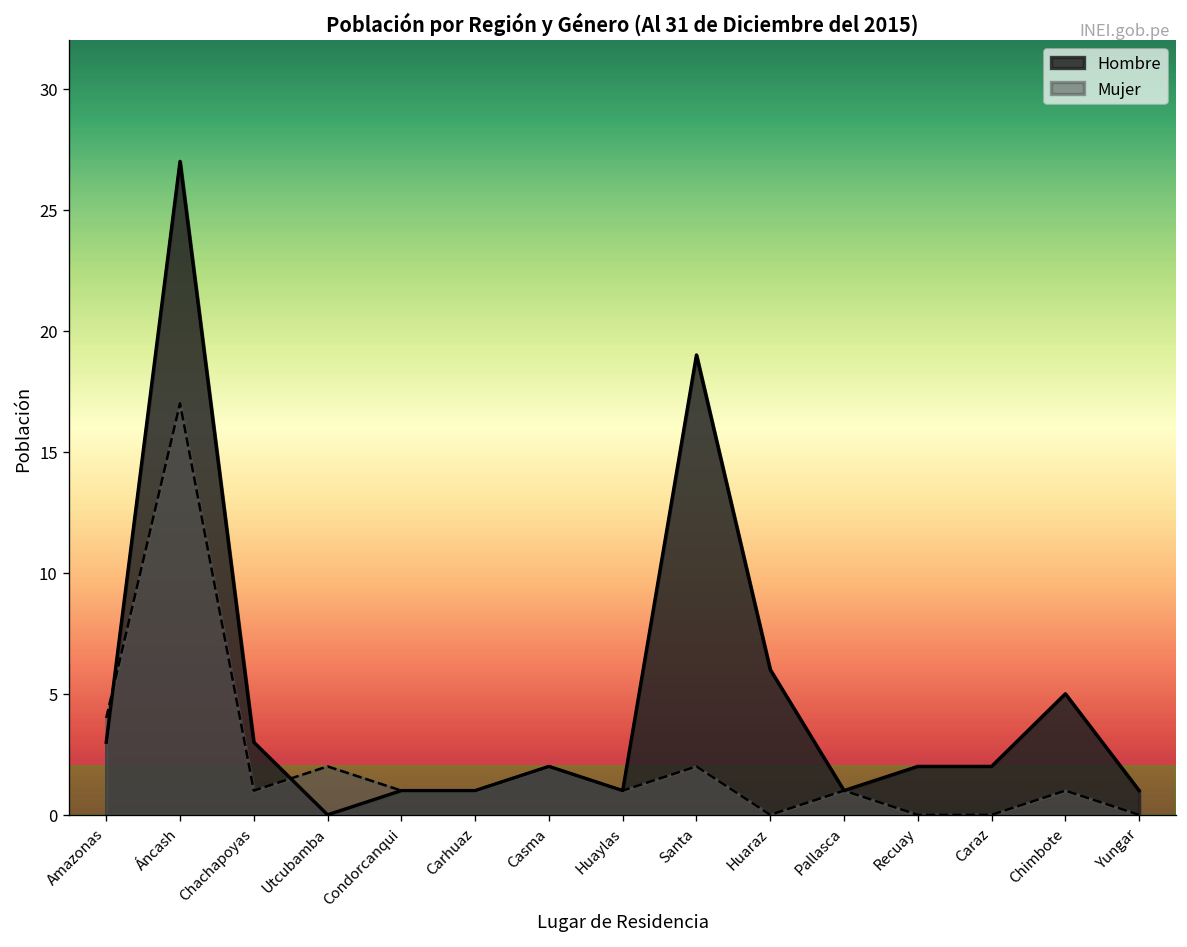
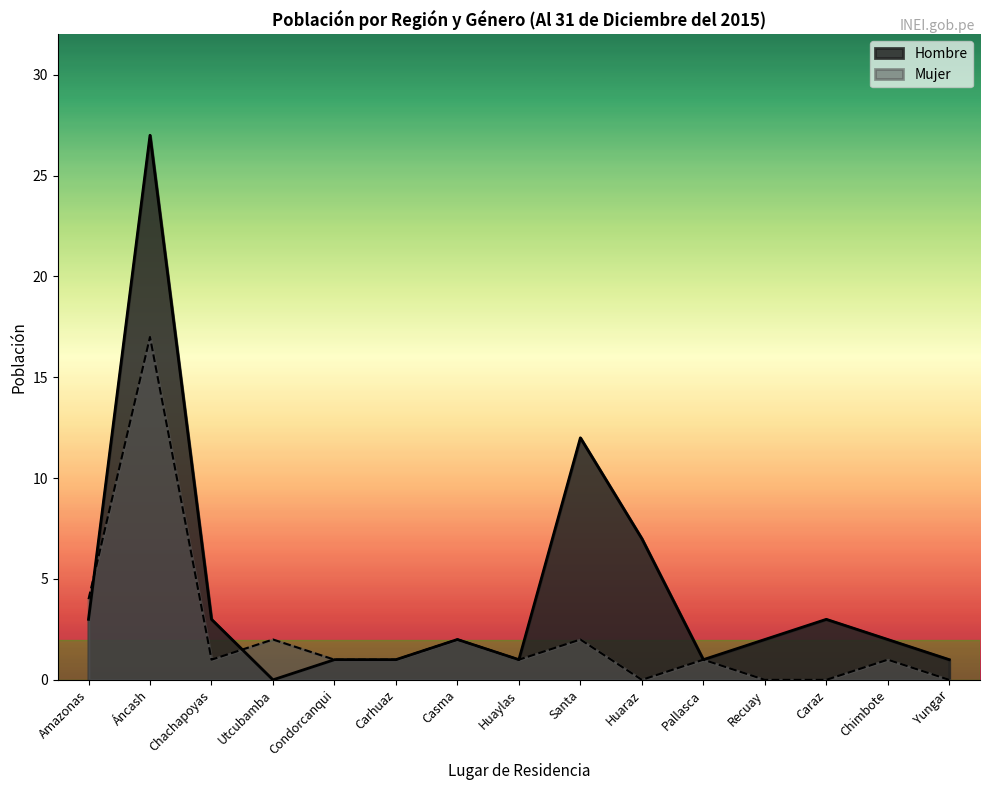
  {
    "Hombre": {
      "Amazonas": 3,
      "Áncash": 27,
      "Chachapoyas": 3,
      "Utcubamba": 0,
-     "Santa": 19,
-     "Huaraz": 6,
+     "Santa": 12,
+     "Huaraz": 7,
      "Recuay": 2,
-     "Caraz": 2,
-     "Chimbote": 5,
+     "Caraz": 3,
+     "Chimbote": 2,
      "Yungar": 1
    },
    "Mujer": {
      "Amazonas": 4,
      "Áncash": 17,
      "Chachapoyas": 1,
      "Utcubamba": 2,
      "Santa": 2,
      "Huaraz": 0,
      "Recuay": 0,
      "Caraz": 0,
      "Chimbote": 1,
      "Yungar": 0
    }
  }
